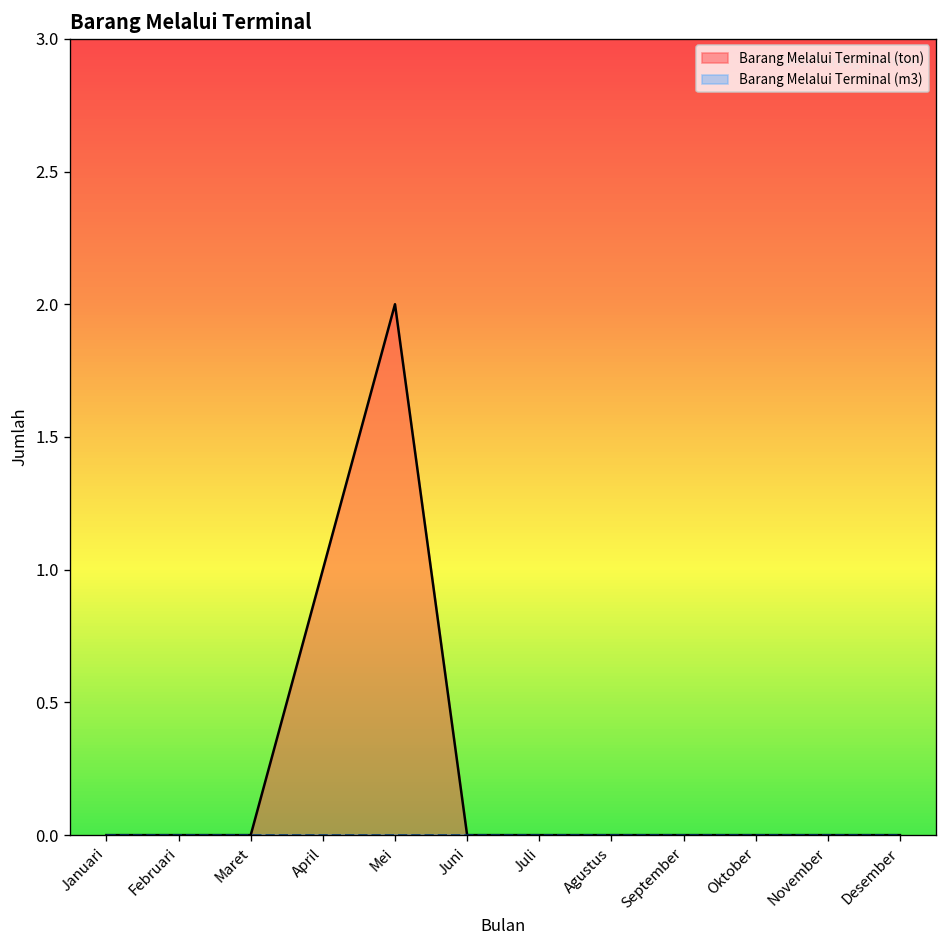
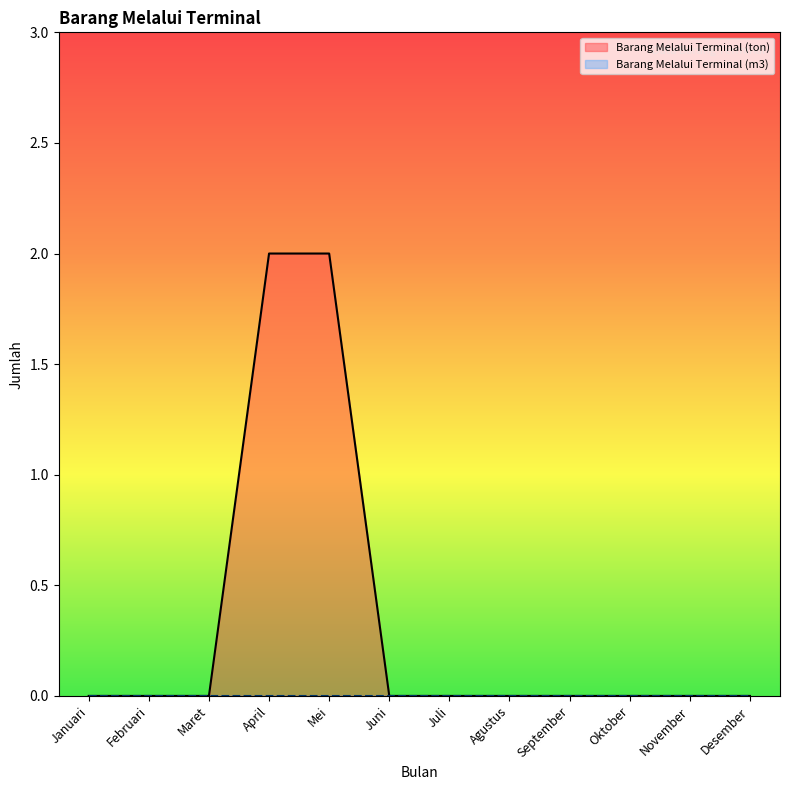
  {
    "Barang Melalui Terminal (ton)": {
-     "April": 1,
+     "April": 2,
      "Mei": 2
    },
    "Barang Melalui Terminal (m3)": {
      "April": 0,
      "Mei": 0
    }
  }
